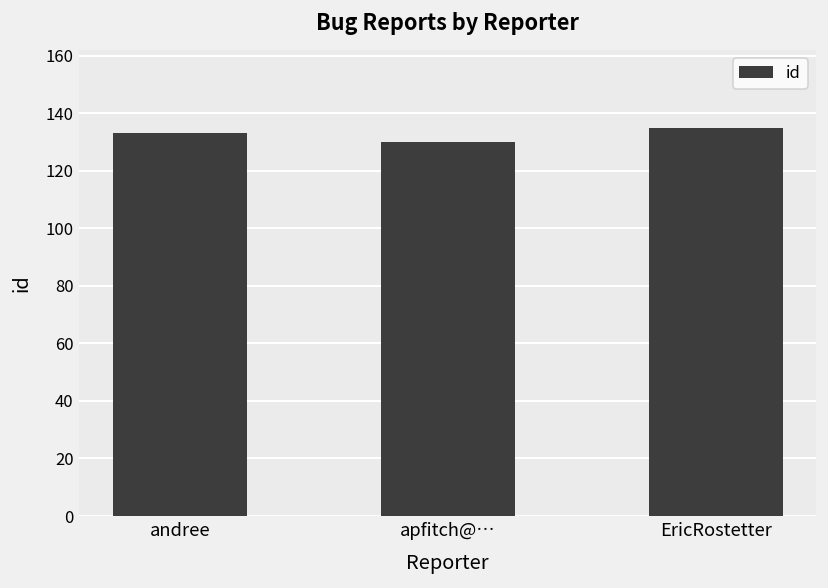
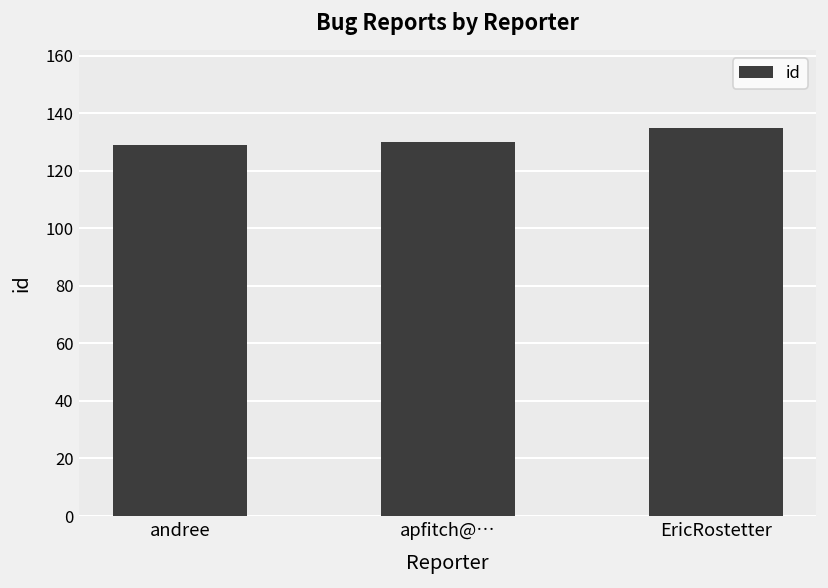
  {
-   "andree": 133,
+   "andree": 129,
    "apfitch@…": 130,
    "EricRostetter": 135
  }
